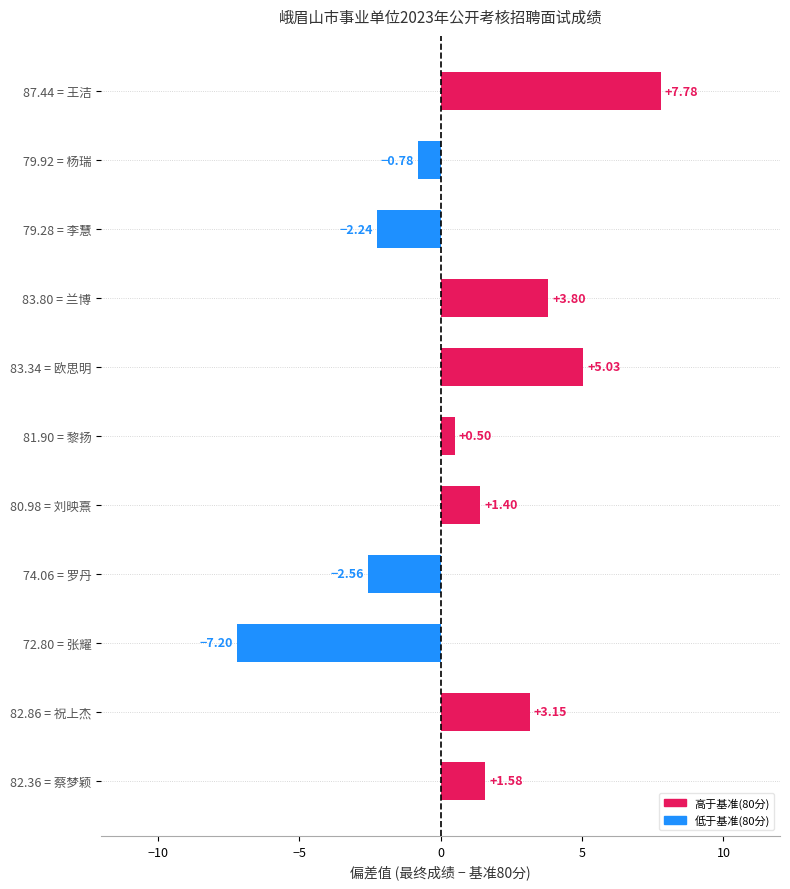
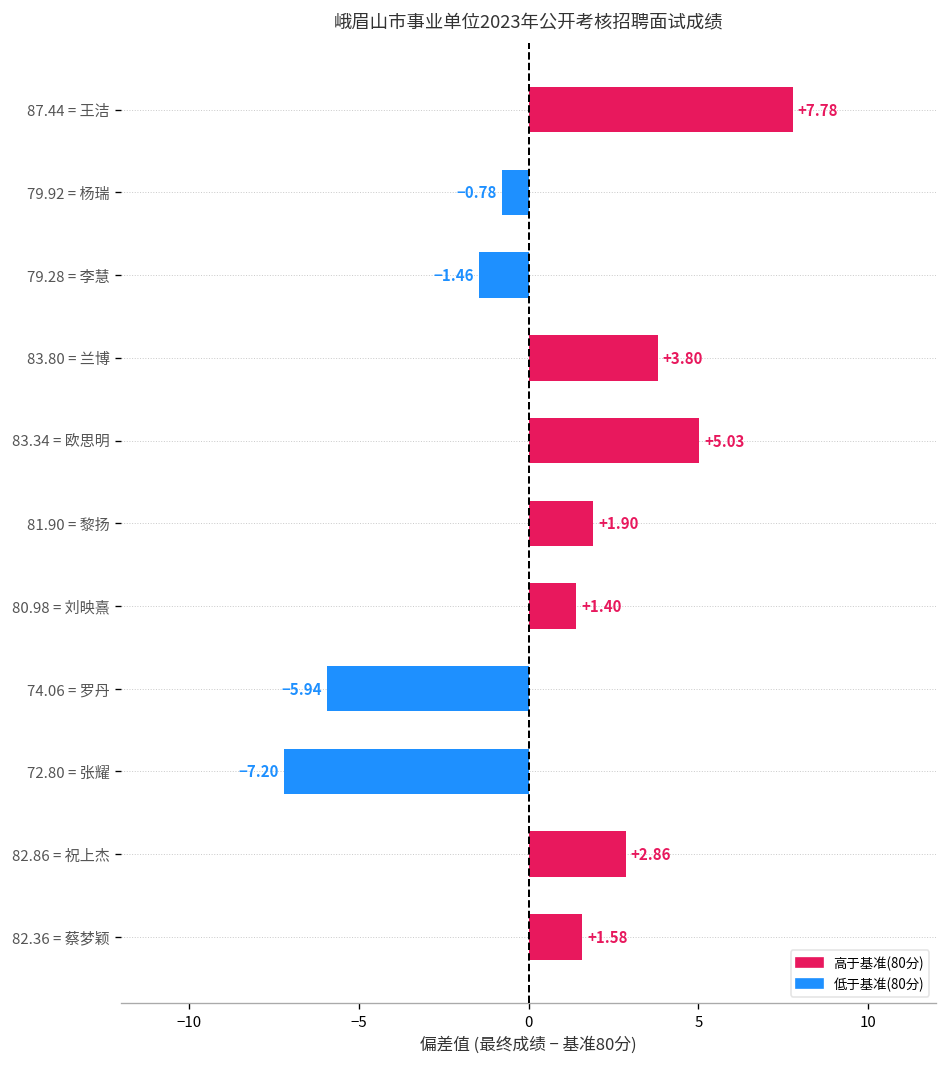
  {
    "87.44 = 王洁": "+7.78",
    "79.92 = 杨瑞": "-0.78",
-   "79.28 = 李慧": "-2.24",
+   "79.28 = 李慧": "-1.46",
    "83.80 = 兰博": "+3.80",
    "83.34 = 欧思明": "+5.03",
-   "81.90 = 黎扬": "+0.50",
+   "81.90 = 黎扬": "+1.90",
    "80.98 = 刘映熹": "+1.40",
-   "74.06 = 罗丹": "-2.56",
+   "74.06 = 罗丹": "-5.94",
    "72.80 = 张耀": "-7.20",
-   "82.86 = 祝上杰": "+3.15",
+   "82.86 = 祝上杰": "+2.86",
    "82.36 = 蔡梦颖": "+1.58"
  }
